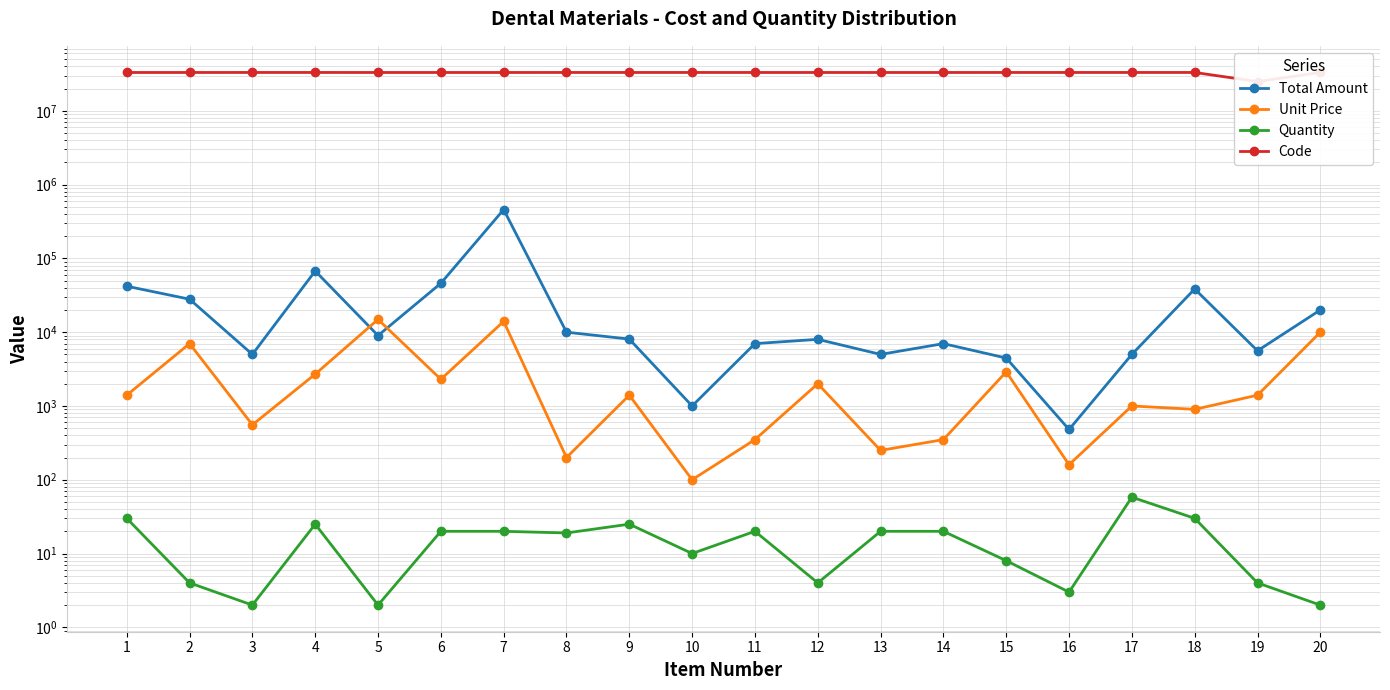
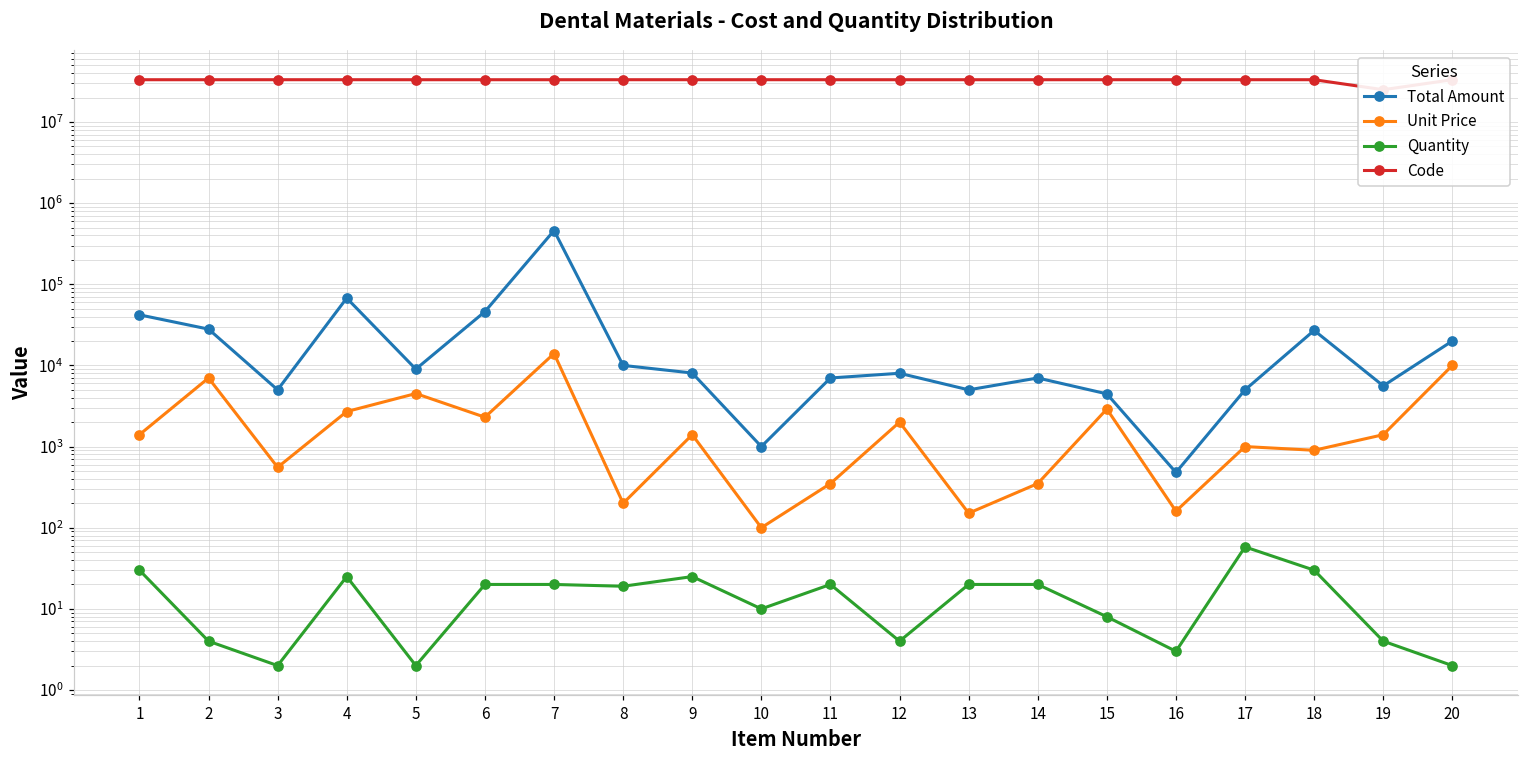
  {
    "Total Amount": {
      "1": 40000,
      "2": 28000,
      "3": 5000,
      "4": 70000,
      "5": 9000,
      "6": 50000,
      "7": 500000,
      "8": 10000,
      "9": 8000,
      "10": 1000,
      "11": 7000,
      "12": 8000,
      "13": 5000,
      "14": 7000,
      "15": 4000,
      "16": 500,
      "17": 5000,
-     "18": 40000,
+     "18": 27000,
      "19": 6000,
      "20": 20000
    },
    "Unit Price": {
      "1": 1400,
      "2": 7000,
      "3": 600,
      "4": 2700,
-     "5": 15000,
+     "5": 5000,
      "6": 2300,
      "7": 14000,
      "8": 200,
      "9": 1400,
      "10": 100,
      "11": 400,
      "12": 2000,
-     "13": 250,
+     "13": 150,
      "14": 400,
      "15": 2900,
      "16": 160,
      "17": 1000,
      "18": 900,
      "19": 1400,
      "20": 10000
    },
    "Quantity": {
      "1": 30,
      "2": 4,
      "3": 2,
      "4": 25,
      "5": 2,
      "6": 20,
      "7": 20,
      "8": 19,
      "9": 25,
      "10": 10,
      "11": 20,
      "12": 4,
      "13": 20,
      "14": 20,
      "15": 8,
      "16": 3,
      "17": 60,
      "18": 30,
      "19": 4,
      "20": 2
    },
    "Code": {
      "1": 30000000,
      "2": 30000000,
      "3": 30000000,
      "4": 30000000,
      "5": 30000000,
      "6": 30000000,
      "7": 30000000,
      "8": 30000000,
      "9": 30000000,
      "10": 30000000,
      "11": 30000000,
      "12": 30000000,
      "13": 30000000,
      "14": 30000000,
      "15": 30000000,
      "16": 30000000,
      "17": 30000000,
      "18": 30000000
    }
  }
